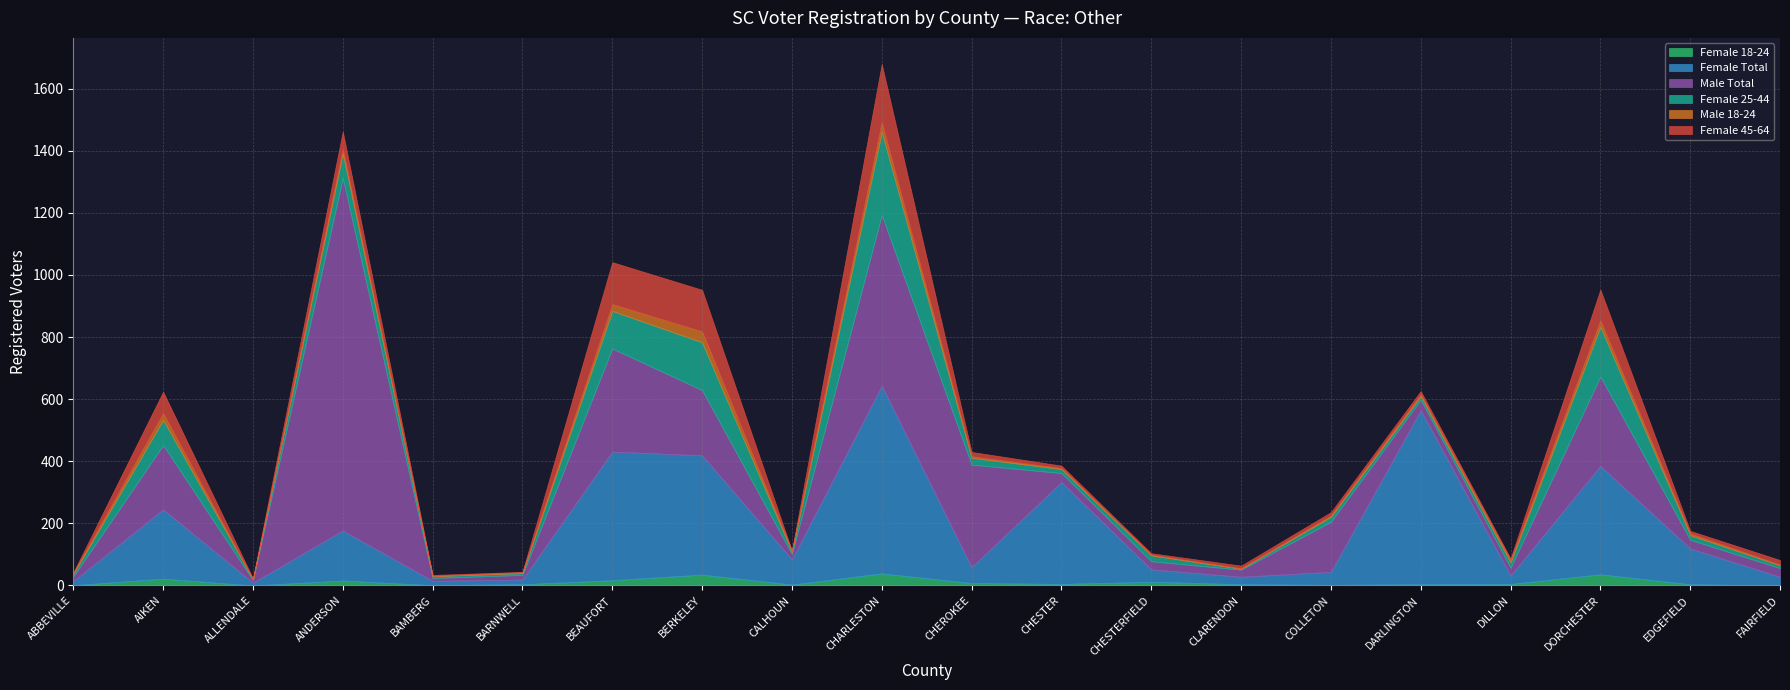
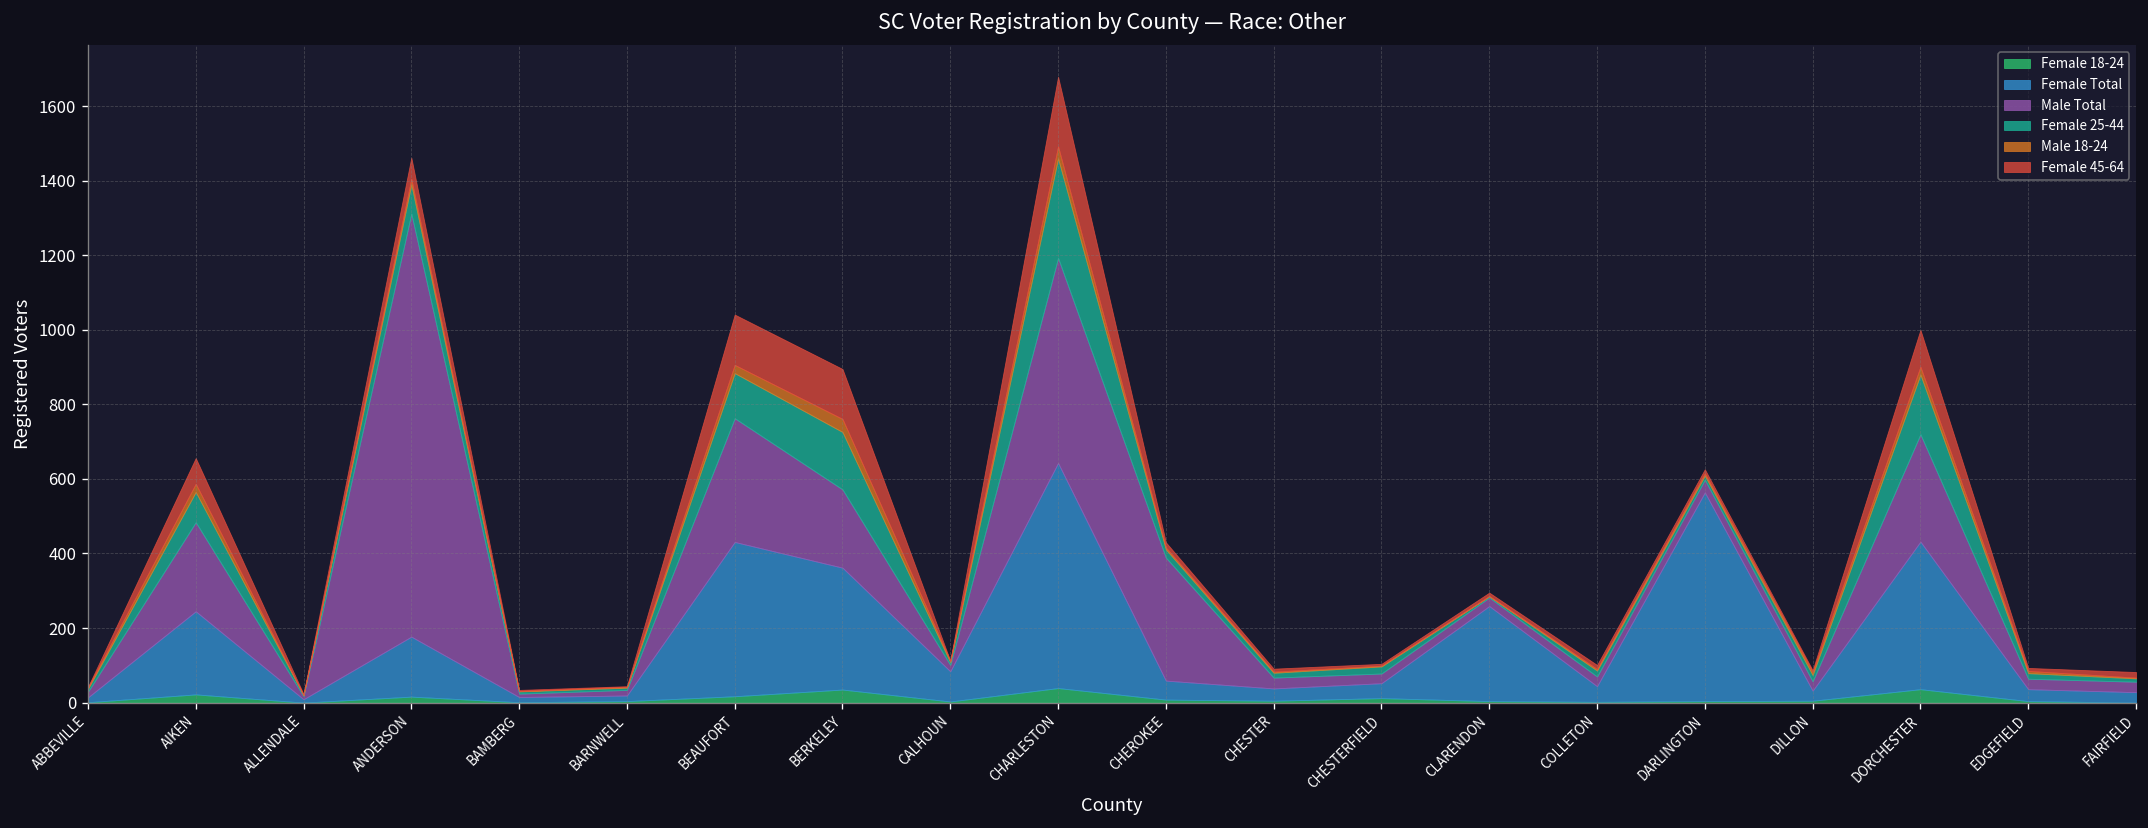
  {
    "Female Total": {
      "ABBEVILLE": 10,
      "AIKEN": 220,
      "ANDERSON": 160,
      "BAMBERG": 10,
      "BARNWELL": 20,
      "BEAUFORT": 410,
-     "BERKELEY": 380,
+     "BERKELEY": 330,
      "CALHOUN": 80,
      "CHARLESTON": 600,
      "CHEROKEE": 50,
-     "CHESTER": 330,
+     "CHESTER": 30,
      "CHESTERFIELD": 40,
-     "CLARENDON": 20,
+     "CLARENDON": 260,
      "COLLETON": 40,
      "DARLINGTON": 560,
      "DILLON": 30,
-     "DORCHESTER": 350,
-     "EDGEFIELD": 120,
+     "DORCHESTER": 400,
+     "EDGEFIELD": 30,
      "FAIRFIELD": 30
    },
    "Male Total": {
-     "AIKEN": 210,
+     "AIKEN": 240,
      "ANDERSON": 1140,
      "BEAUFORT": 330,
      "BERKELEY": 210,
      "CHARLESTON": 550,
      "CHEROKEE": 330,
      "CHESTER": 30,
      "CHESTERFIELD": 30,
-     "COLLETON": 160,
+     "COLLETON": 30,
      "DARLINGTON": 30,
      "DILLON": 30,
      "DORCHESTER": 290,
      "EDGEFIELD": 30,
      "FAIRFIELD": 30
    }
  }
